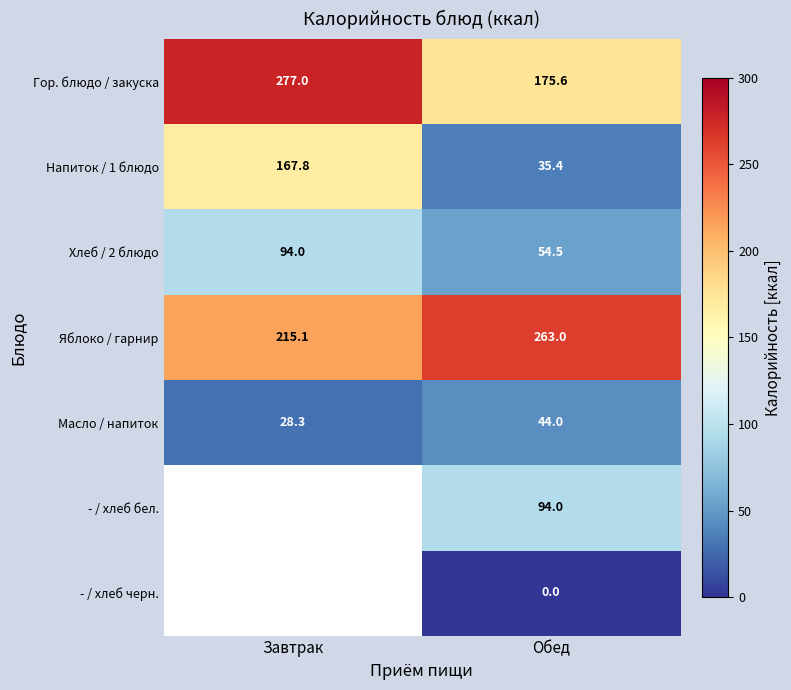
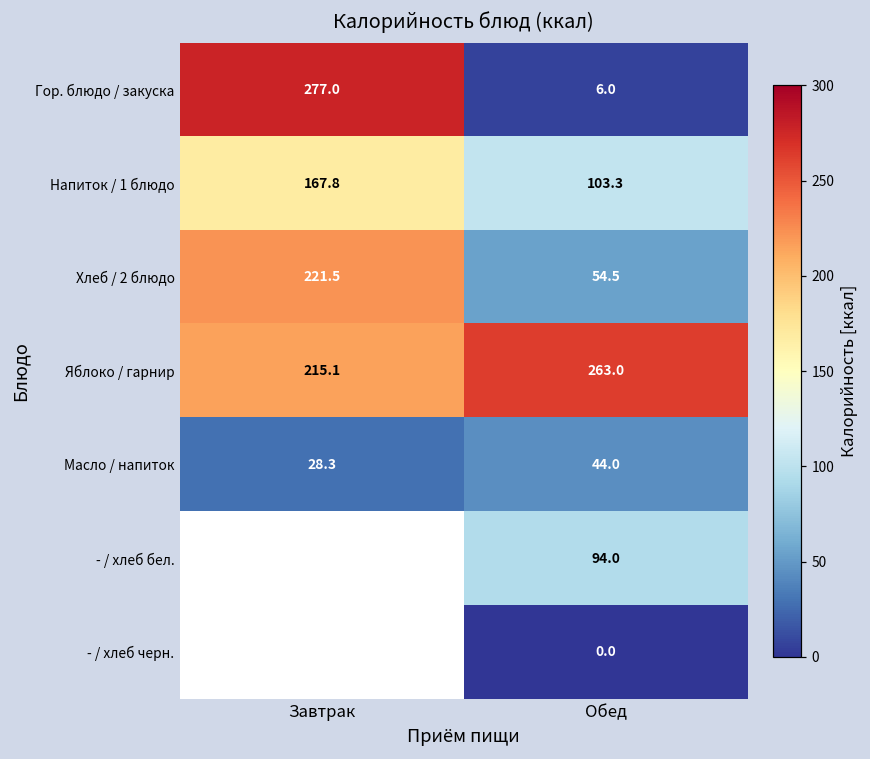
  {
    "Гор. блюдо / закуска": {
      "Завтрак": 277.0,
-     "Обед": 175.6
+     "Обед": 6.0
    },
    "Напиток / 1 блюдо": {
      "Завтрак": 167.8,
-     "Обед": 35.4
+     "Обед": 103.3
    },
    "Хлеб / 2 блюдо": {
-     "Завтрак": 94.0,
+     "Завтрак": 221.5,
      "Обед": 54.5
    },
    "Яблоко / гарнир": {
      "Завтрак": 215.1,
      "Обед": 263.0
    },
    "Масло / напиток": {
      "Завтрак": 28.3,
      "Обед": 44.0
    },
    "- / хлеб бел.": {
      "Обед": 94.0
    },
    "- / хлеб черн.": {
      "Обед": 0.0
    }
  }
